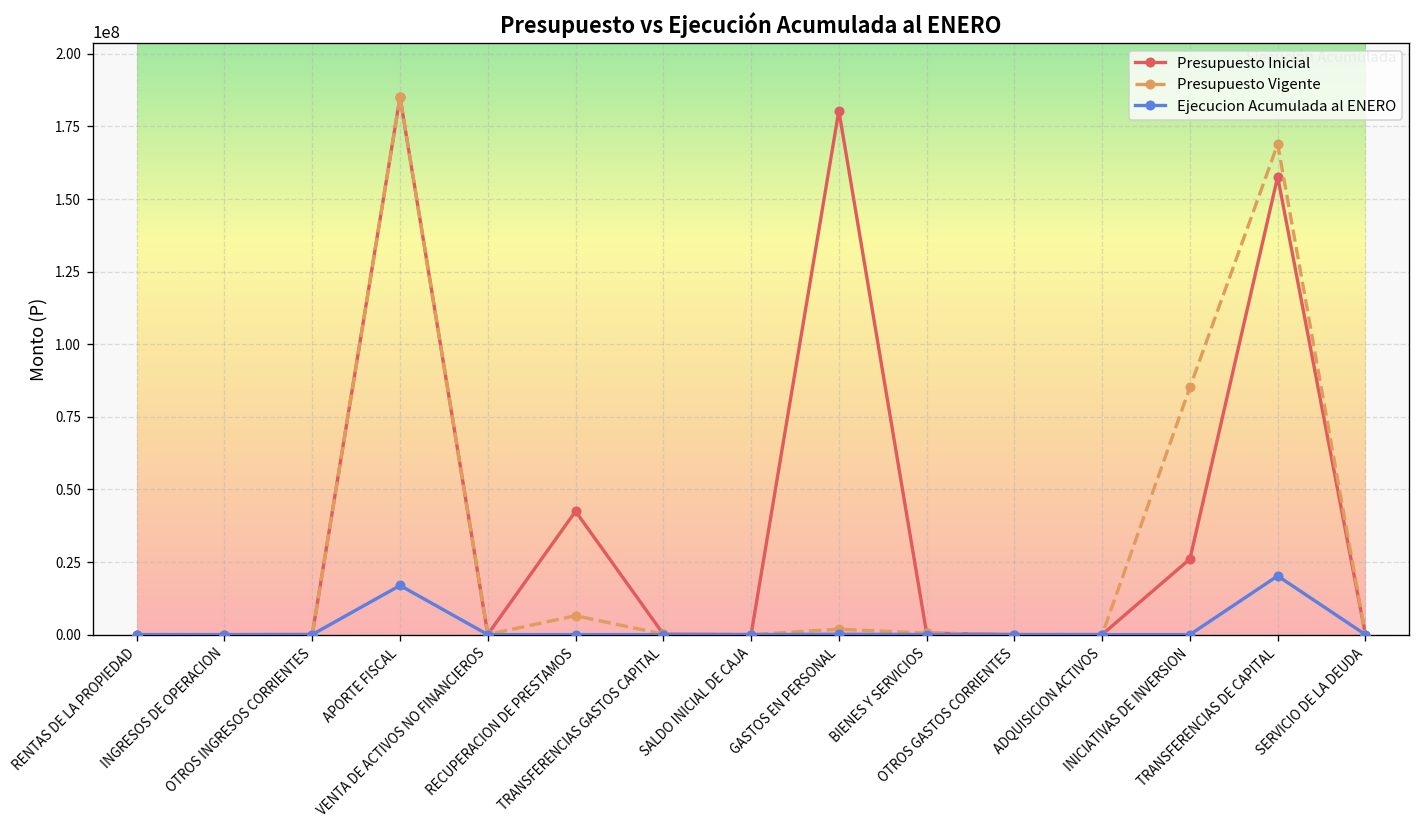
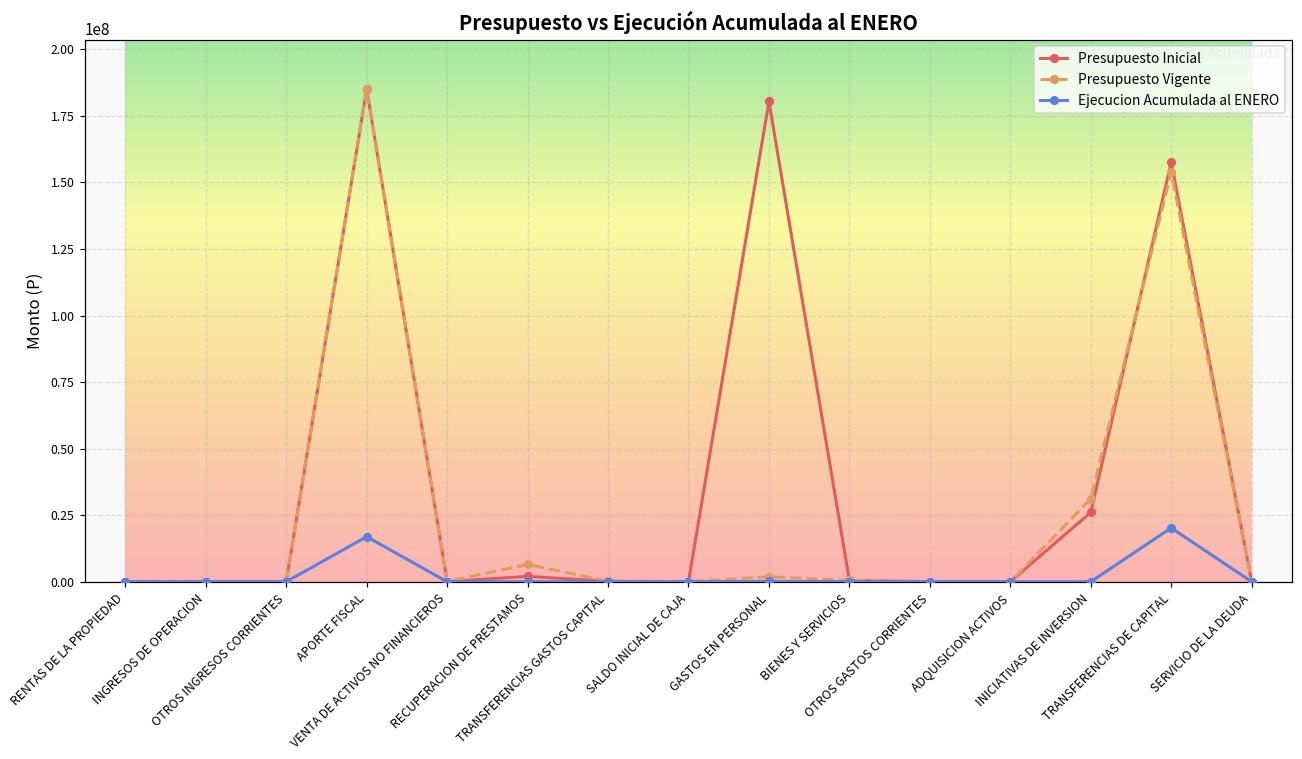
  {
    "Presupuesto Inicial": {
-     "RECUPERACION DE PRESTAMOS": 42000000,
+     "RECUPERACION DE PRESTAMOS": 2000000,
      "GASTOS EN PERSONAL": 180000000,
      "INICIATIVAS DE INVERSION": 26000000,
      "TRANSFERENCIAS DE CAPITAL": 158000000
    },
    "Presupuesto Vigente": {
      "RECUPERACION DE PRESTAMOS": 7000000,
      "GASTOS EN PERSONAL": 2000000,
-     "INICIATIVAS DE INVERSION": 85000000,
-     "TRANSFERENCIAS DE CAPITAL": 169000000
+     "INICIATIVAS DE INVERSION": 31000000,
+     "TRANSFERENCIAS DE CAPITAL": 154000000
    },
    "Ejecucion Acumulada al ENERO": {
      "APORTE FISCAL": 17000000,
      "RECUPERACION DE PRESTAMOS": 0,
      "GASTOS EN PERSONAL": 0,
      "INICIATIVAS DE INVERSION": 0,
      "TRANSFERENCIAS DE CAPITAL": 20000000
    }
  }
